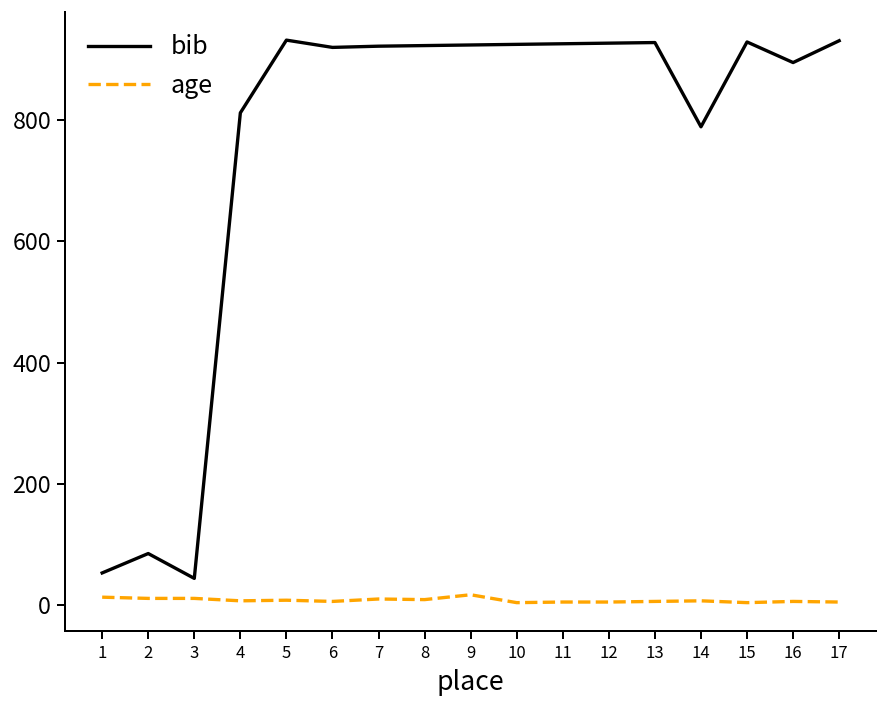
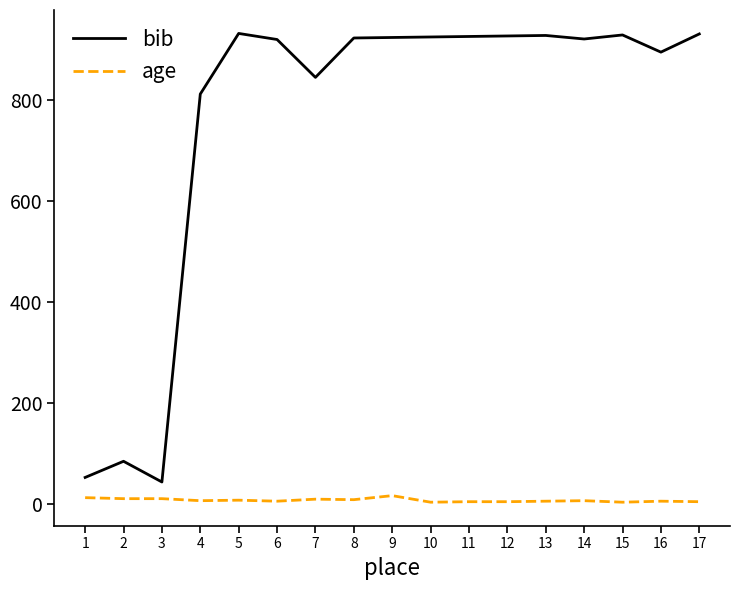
  {
    "bib": {
      "1": 50,
      "2": 90,
      "3": 40,
      "4": 810,
      "5": 930,
      "6": 920,
-     "7": 920,
+     "7": 850,
      "8": 920,
      "9": 920,
      "10": 930,
      "11": 930,
      "12": 930,
      "13": 930,
-     "14": 790,
+     "14": 920,
      "15": 930,
      "16": 900,
      "17": 930
    },
    "age": {
      "1": 10,
      "2": 10,
      "3": 10,
      "4": 10,
      "5": 10,
      "6": 10,
      "7": 10,
      "8": 10,
      "9": 20,
      "10": 0,
      "11": 10,
      "12": 10,
      "13": 10,
      "14": 10,
      "15": 0,
      "16": 10,
      "17": 10
    }
  }
